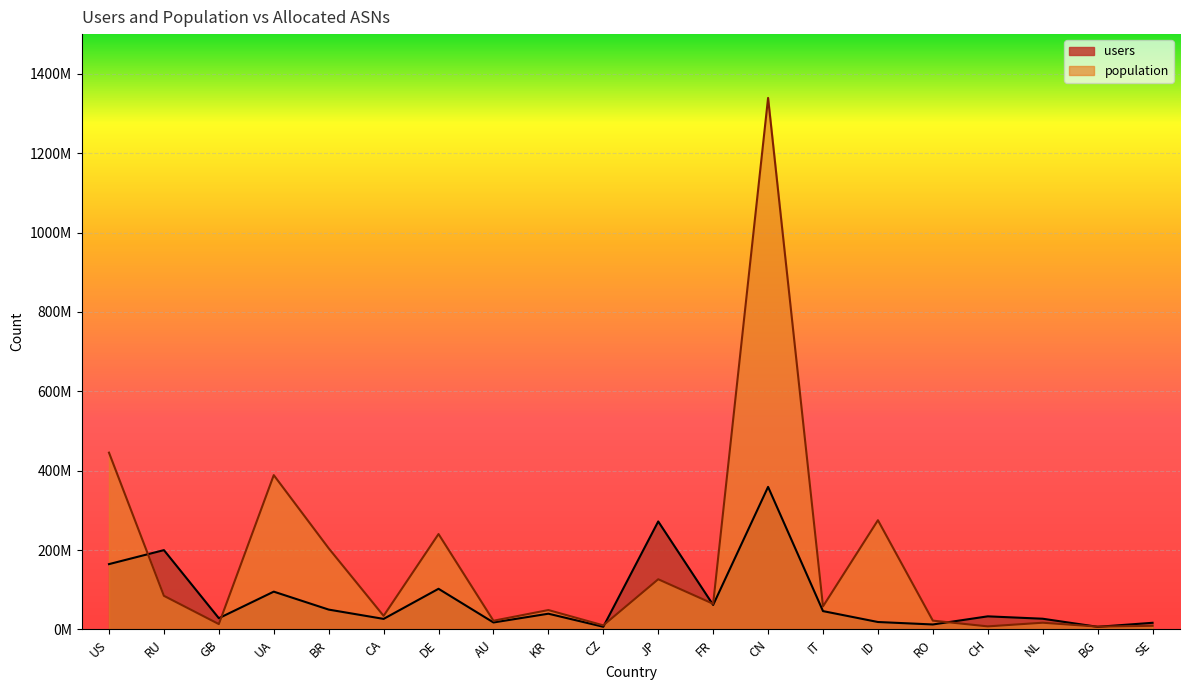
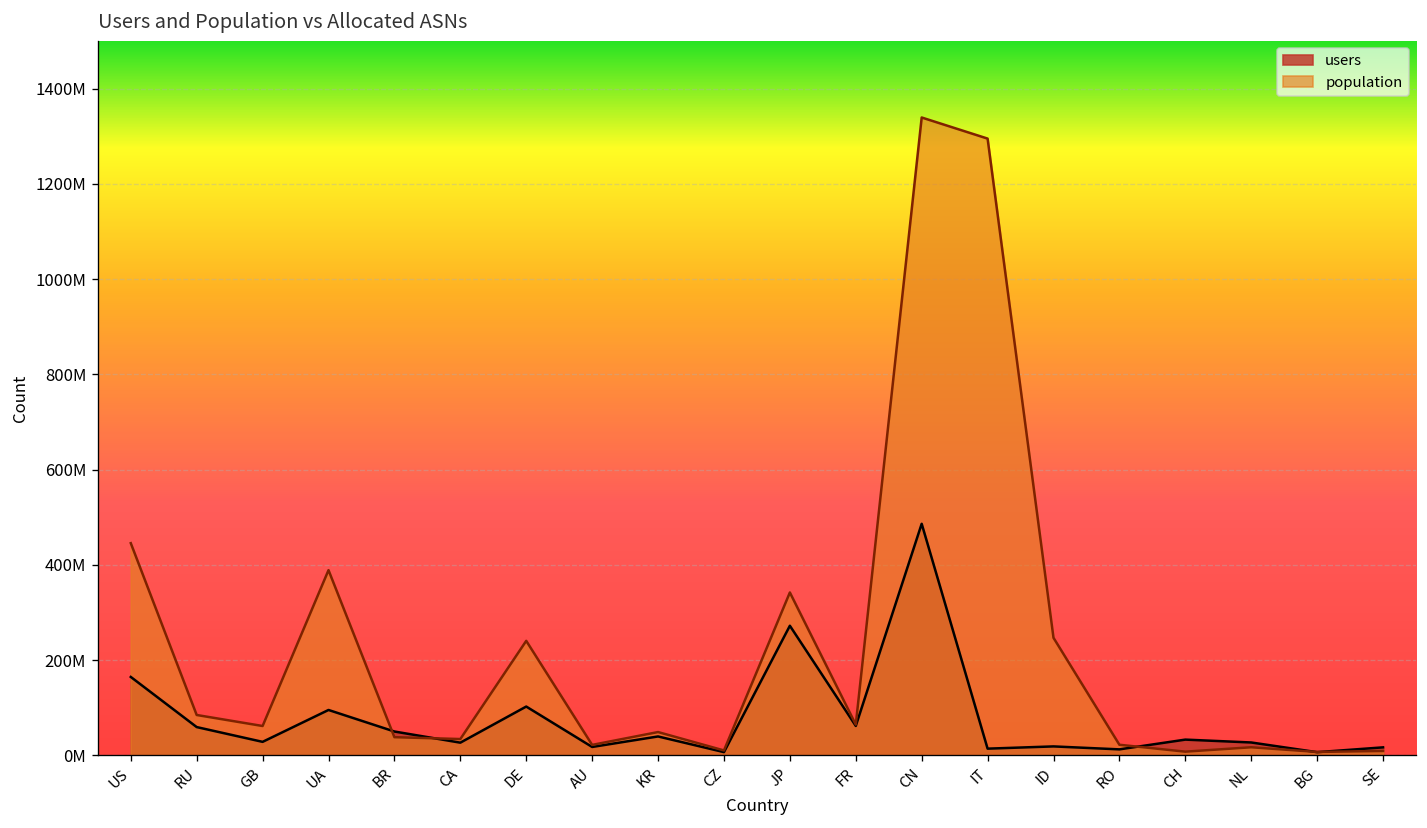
  {
    "users": {
      "US": 160000000,
-     "RU": 200000000,
+     "RU": 60000000,
      "GB": 30000000,
      "UA": 100000000,
      "BR": 50000000,
      "CA": 30000000,
      "DE": 100000000,
      "KR": 40000000,
      "JP": 270000000,
-     "CN": 360000000,
-     "IT": 50000000,
+     "CN": 490000000,
+     "IT": 10000000,
      "ID": 20000000,
      "RO": 10000000,
      "CH": 30000000,
      "NL": 30000000,
      "SE": 20000000
    },
    "population": {
      "US": 450000000,
      "RU": 80000000,
-     "GB": 10000000,
+     "GB": 60000000,
      "UA": 390000000,
-     "BR": 200000000,
+     "BR": 40000000,
      "CA": 30000000,
      "DE": 240000000,
      "KR": 50000000,
-     "JP": 130000000,
+     "JP": 340000000,
      "CN": 1340000000,
-     "IT": 60000000,
-     "ID": 280000000,
+     "IT": 1290000000,
+     "ID": 250000000,
      "RO": 20000000,
      "CH": 10000000,
      "NL": 20000000,
      "SE": 10000000
    }
  }
